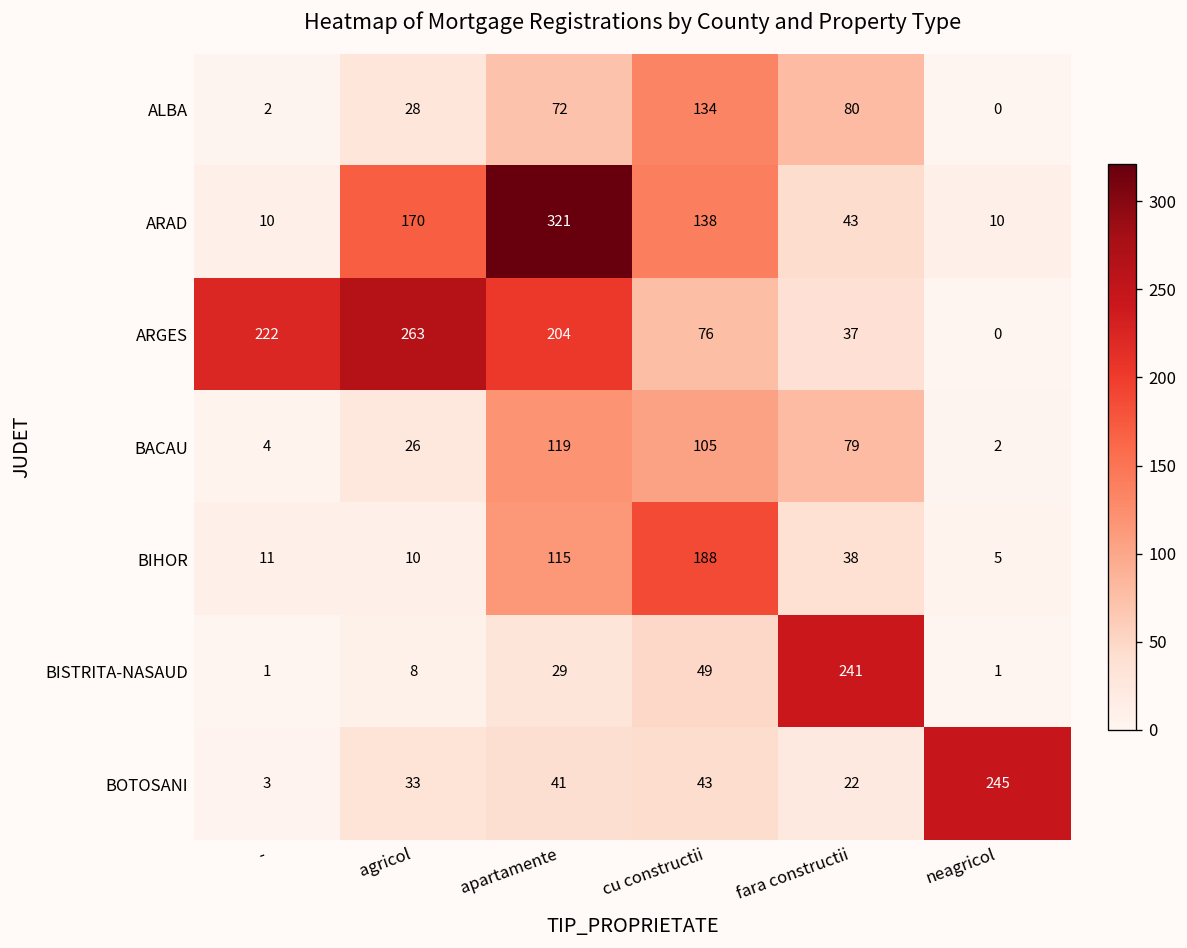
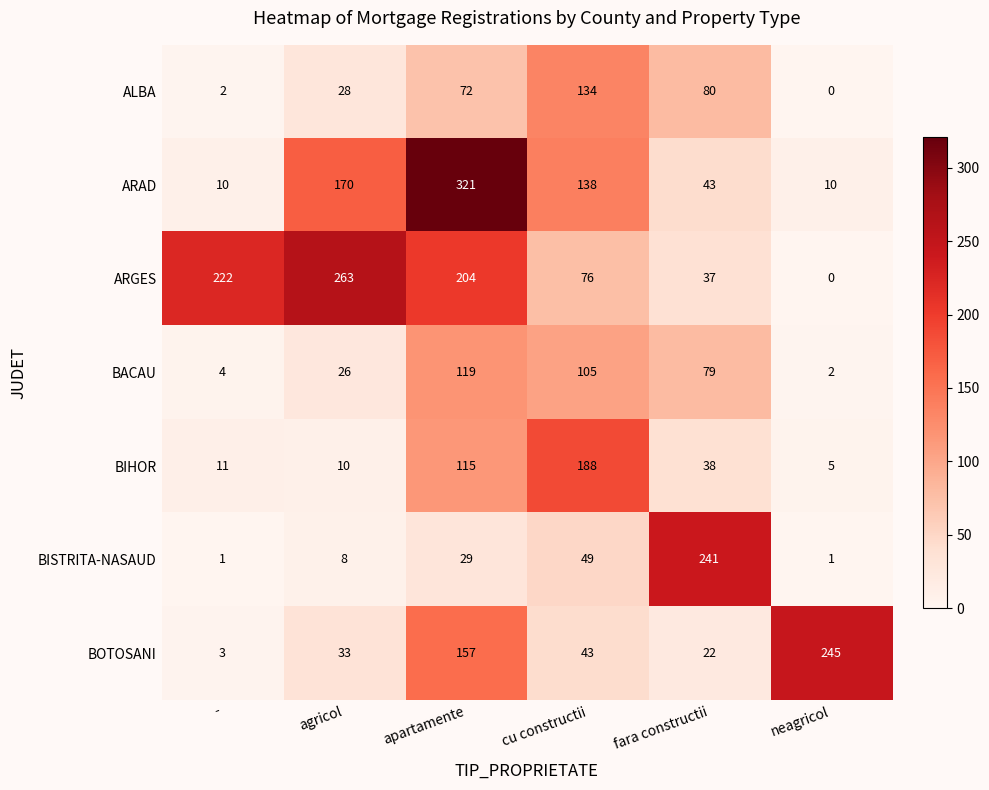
  {
    "ALBA": {
      "-": 2,
      "agricol": 28,
      "apartamente": 72,
      "cu constructii": 134,
      "fara constructii": 80,
      "neagricol": 0
    },
    "ARAD": {
      "-": 10,
      "agricol": 170,
      "apartamente": 321,
      "cu constructii": 138,
      "fara constructii": 43,
      "neagricol": 10
    },
    "ARGES": {
      "-": 222,
      "agricol": 263,
      "apartamente": 204,
      "cu constructii": 76,
      "fara constructii": 37,
      "neagricol": 0
    },
    "BACAU": {
      "-": 4,
      "agricol": 26,
      "apartamente": 119,
      "cu constructii": 105,
      "fara constructii": 79,
      "neagricol": 2
    },
    "BIHOR": {
      "-": 11,
      "agricol": 10,
      "apartamente": 115,
      "cu constructii": 188,
      "fara constructii": 38,
      "neagricol": 5
    },
    "BISTRITA-NASAUD": {
      "-": 1,
      "agricol": 8,
      "apartamente": 29,
      "cu constructii": 49,
      "fara constructii": 241,
      "neagricol": 1
    },
    "BOTOSANI": {
      "-": 3,
      "agricol": 33,
-     "apartamente": 41,
+     "apartamente": 157,
      "cu constructii": 43,
      "fara constructii": 22,
      "neagricol": 245
    }
  }
